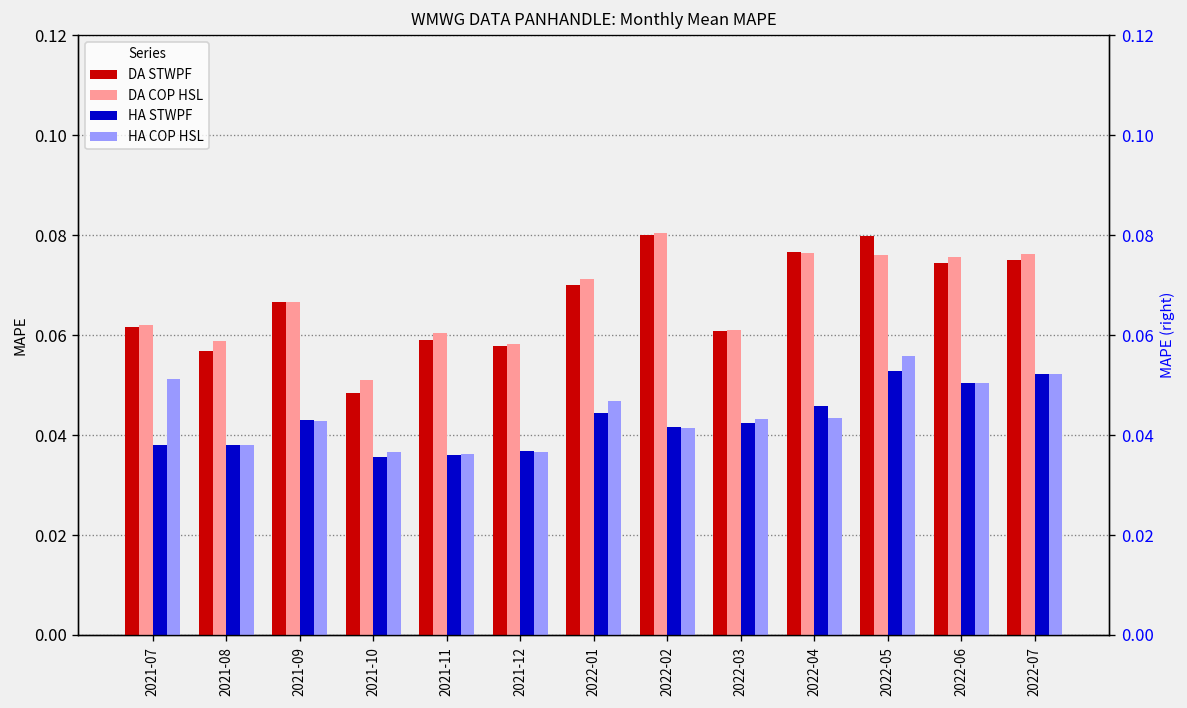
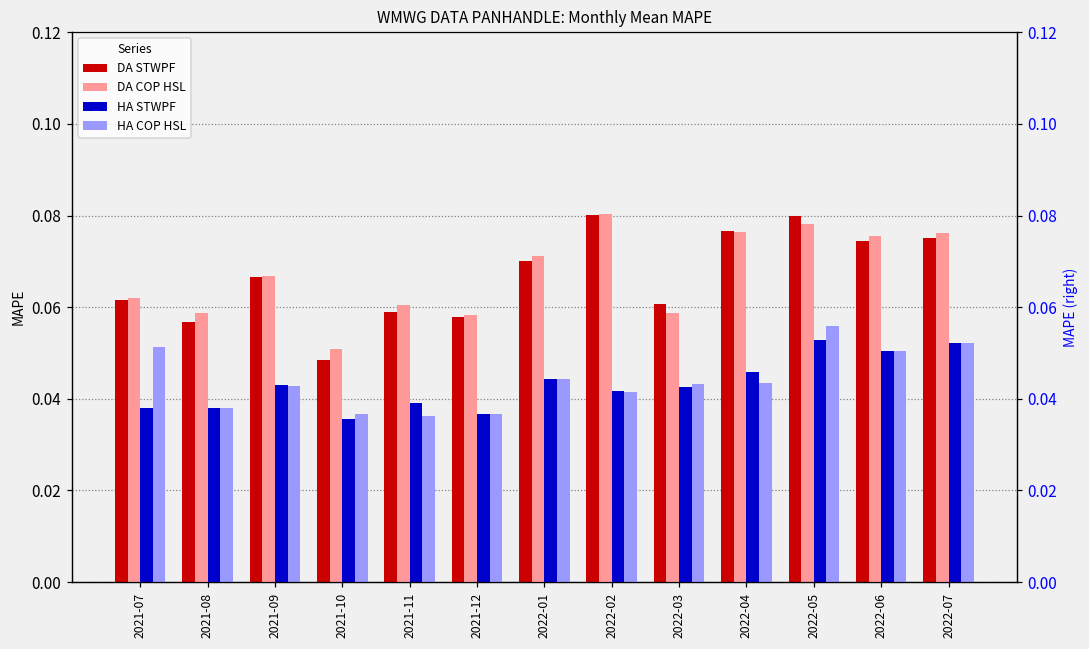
  {
    "DA STWPF": {
      "2021-07": 0.062,
      "2021-08": 0.057,
      "2021-09": 0.067,
      "2021-10": 0.048,
      "2021-11": 0.059,
      "2021-12": 0.058,
      "2022-01": 0.070,
      "2022-02": 0.080,
      "2022-03": 0.061,
      "2022-04": 0.077,
      "2022-05": 0.080,
      "2022-06": 0.074,
      "2022-07": 0.075
    },
    "DA COP HSL": {
      "2021-07": 0.062,
      "2021-08": 0.059,
      "2021-09": 0.067,
      "2021-10": 0.051,
      "2021-11": 0.060,
      "2021-12": 0.058,
      "2022-01": 0.071,
      "2022-02": 0.080,
-     "2022-03": 0.061,
+     "2022-03": 0.059,
      "2022-04": 0.076,
-     "2022-05": 0.076,
+     "2022-05": 0.078,
      "2022-06": 0.076,
      "2022-07": 0.076
    },
    "HA STWPF": {
      "2021-07": 0.038,
      "2021-08": 0.038,
      "2021-09": 0.043,
      "2021-10": 0.036,
-     "2021-11": 0.036,
+     "2021-11": 0.039,
      "2021-12": 0.037,
      "2022-01": 0.044,
      "2022-02": 0.042,
      "2022-03": 0.043,
      "2022-04": 0.046,
      "2022-05": 0.053,
      "2022-06": 0.050,
      "2022-07": 0.052
    },
    "HA COP HSL": {
      "2021-07": 0.051,
      "2021-08": 0.038,
      "2021-09": 0.043,
      "2021-10": 0.037,
      "2021-11": 0.036,
      "2021-12": 0.037,
-     "2022-01": 0.047,
+     "2022-01": 0.044,
      "2022-02": 0.041,
      "2022-03": 0.043,
      "2022-04": 0.043,
      "2022-05": 0.056,
      "2022-06": 0.050,
      "2022-07": 0.052
    }
  }
